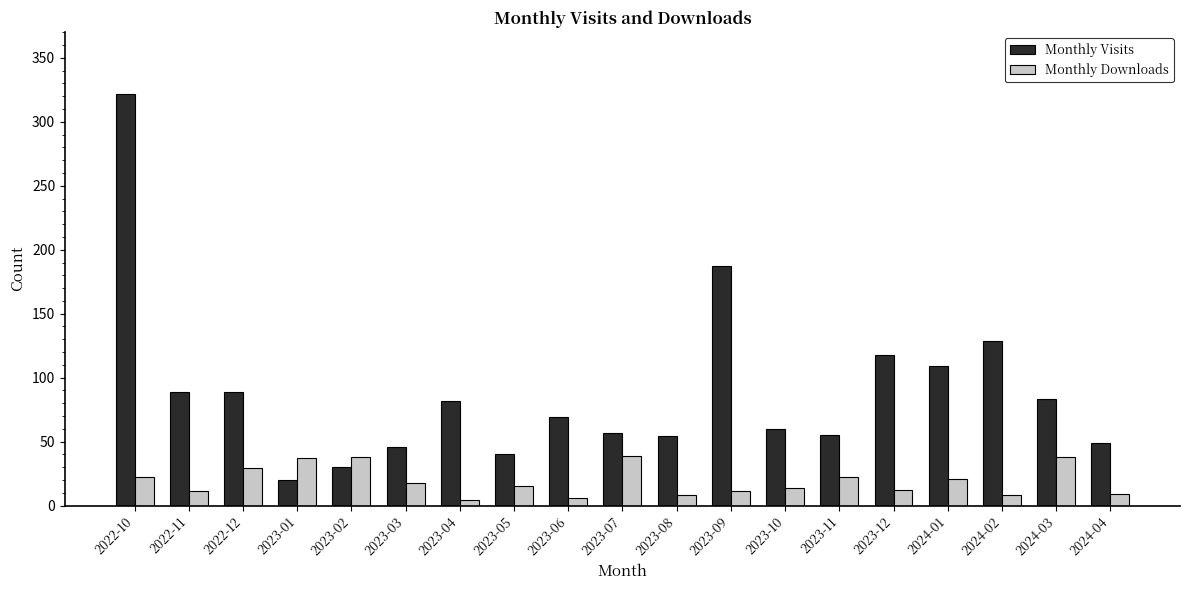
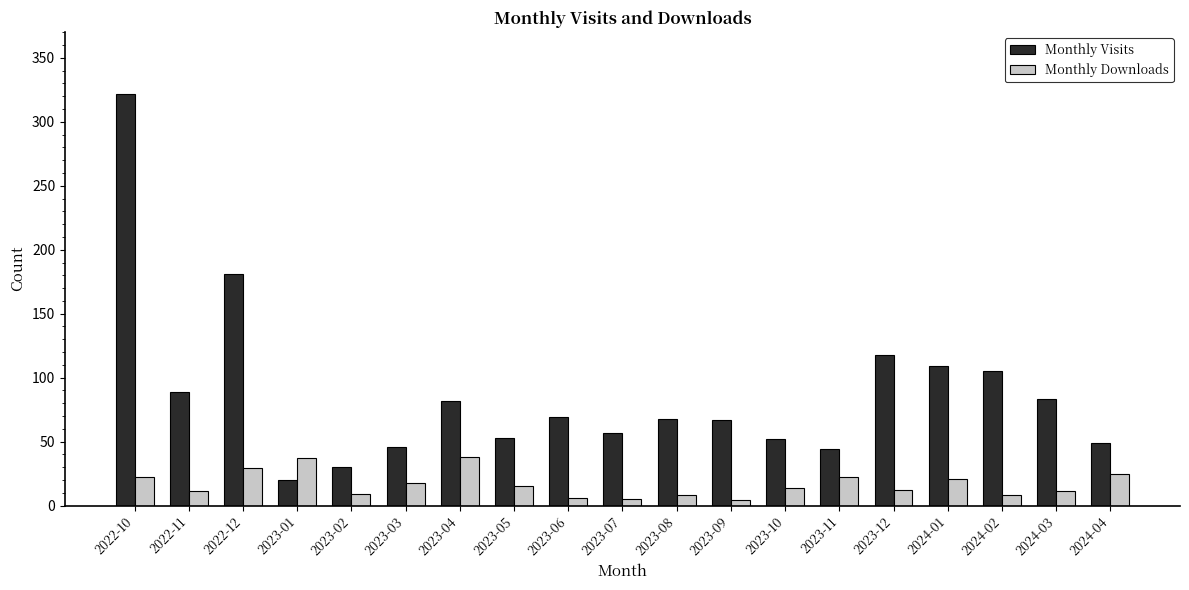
  {
    "Monthly Visits": {
      "2022-10": 322,
      "2022-11": 89,
-     "2022-12": 89,
+     "2022-12": 181,
      "2023-01": 20,
      "2023-02": 30,
      "2023-03": 46,
      "2023-04": 82,
-     "2023-05": 40,
+     "2023-05": 53,
      "2023-06": 69,
      "2023-07": 57,
-     "2023-08": 54,
-     "2023-09": 187,
-     "2023-10": 60,
-     "2023-11": 55,
+     "2023-08": 68,
+     "2023-09": 67,
+     "2023-10": 52,
+     "2023-11": 44,
      "2023-12": 118,
      "2024-01": 109,
-     "2024-02": 129,
+     "2024-02": 105,
      "2024-03": 83,
      "2024-04": 49
    },
    "Monthly Downloads": {
      "2022-10": 22,
      "2022-11": 11,
      "2022-12": 29,
      "2023-01": 37,
-     "2023-02": 38,
+     "2023-02": 9,
      "2023-03": 18,
-     "2023-04": 4,
+     "2023-04": 38,
      "2023-05": 15,
      "2023-06": 6,
-     "2023-07": 39,
+     "2023-07": 5,
      "2023-08": 8,
-     "2023-09": 11,
+     "2023-09": 4,
      "2023-10": 14,
      "2023-11": 22,
      "2023-12": 12,
      "2024-01": 21,
      "2024-02": 8,
-     "2024-03": 38,
-     "2024-04": 9
+     "2024-03": 11,
+     "2024-04": 25
    }
  }
